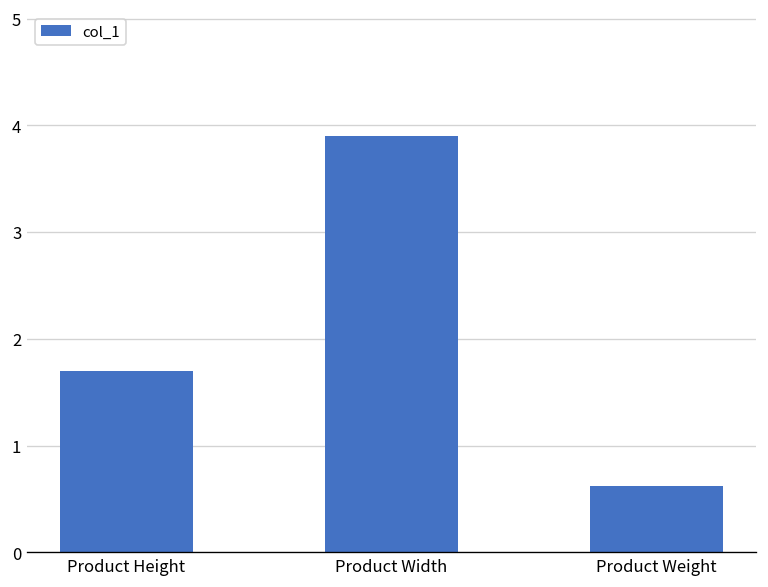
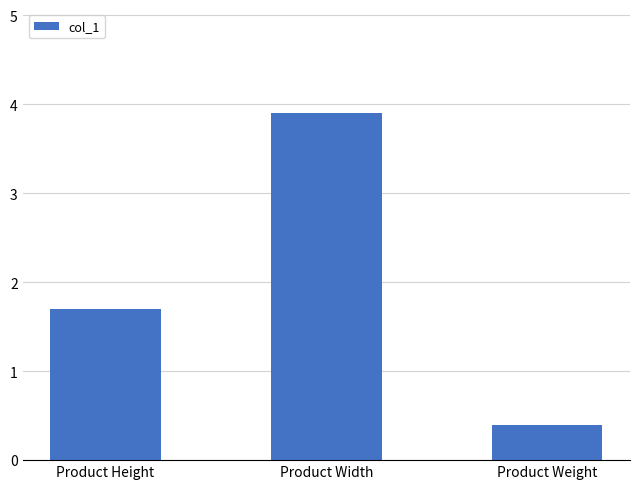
  {
    "Product Height": 1.7,
    "Product Width": 3.9,
-   "Product Weight": 0.6
+   "Product Weight": 0.4
  }
